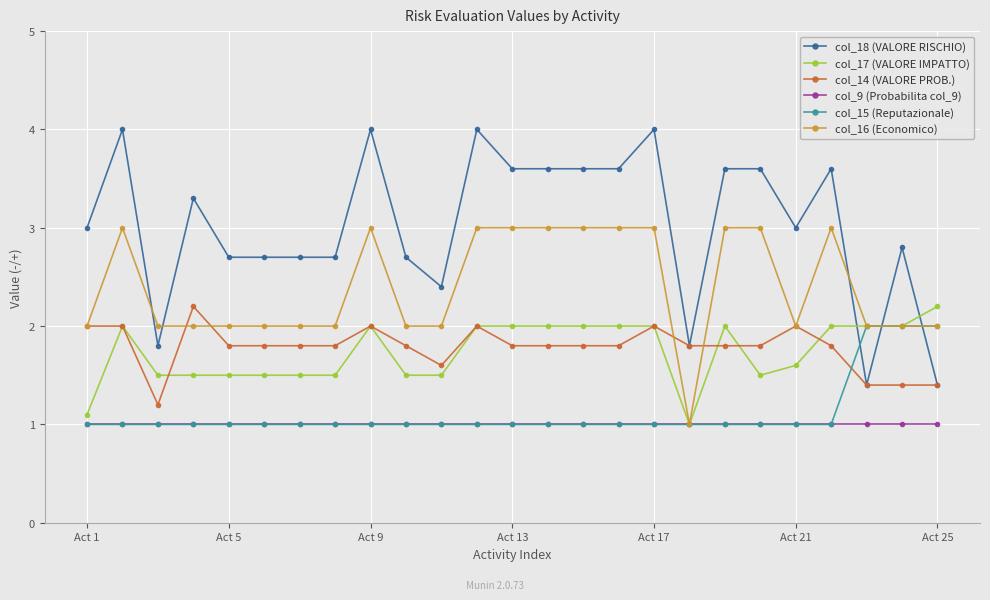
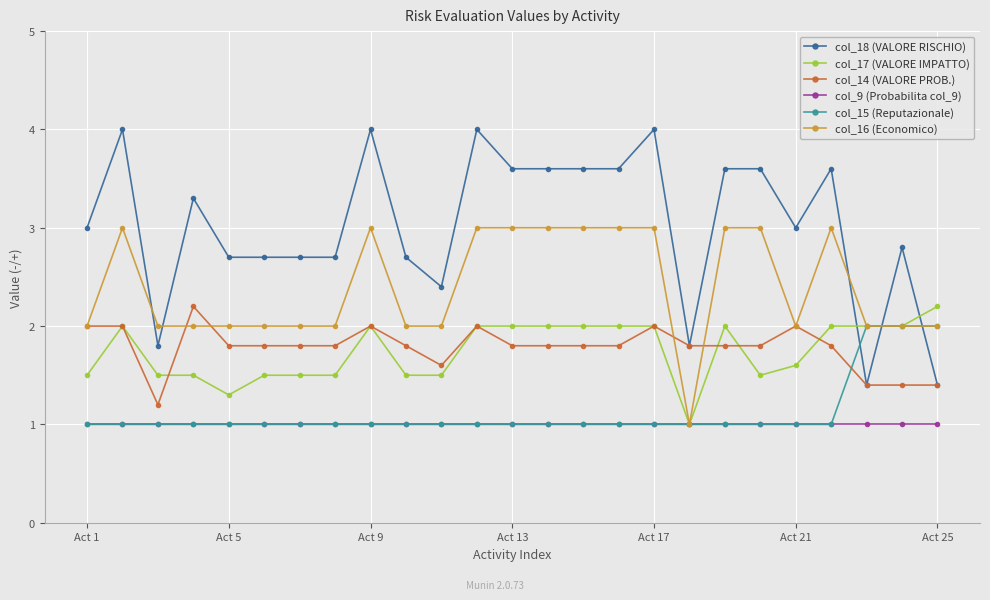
  {
    "col_17 (VALORE IMPATTO)": {
-     "Act 1": 1.1,
-     "Act 5": 1.5,
+     "Act 1": 1.5,
+     "Act 5": 1.3,
      "Act 13": 2.0,
      "Act 21": 1.6,
      "Act 25": 2.2
    },
    "col_9 (Probabilita col_9)": {
      "Act 25": 1.0
    }
  }
